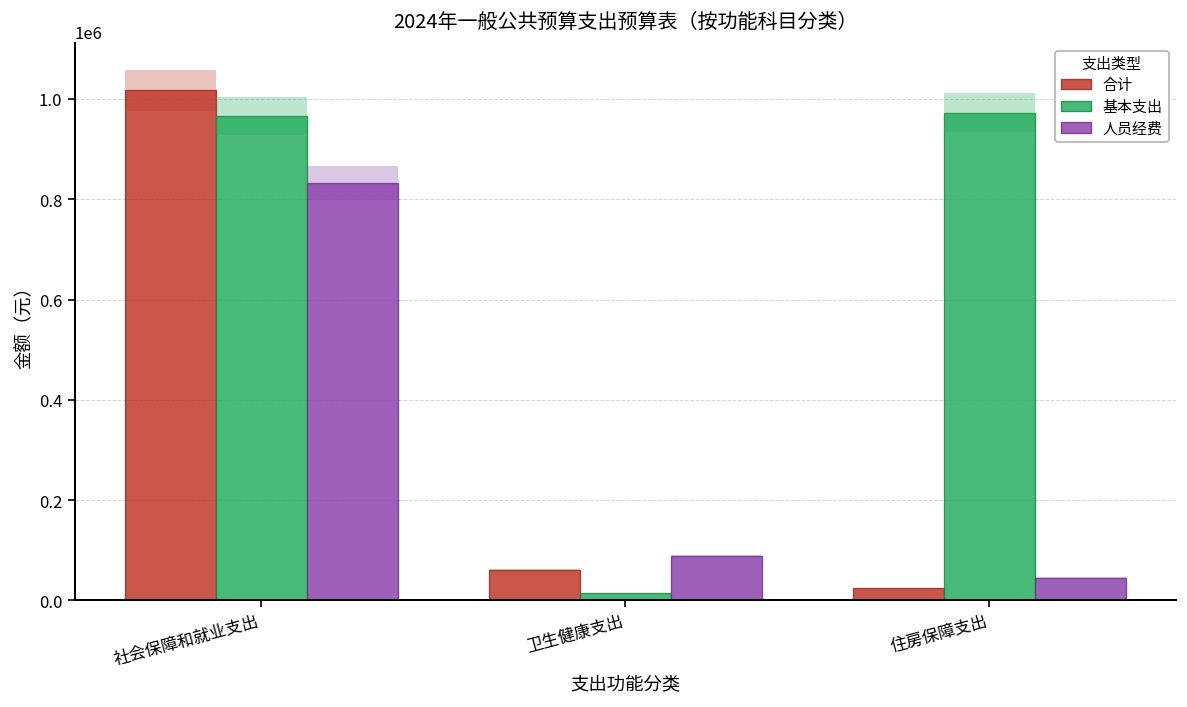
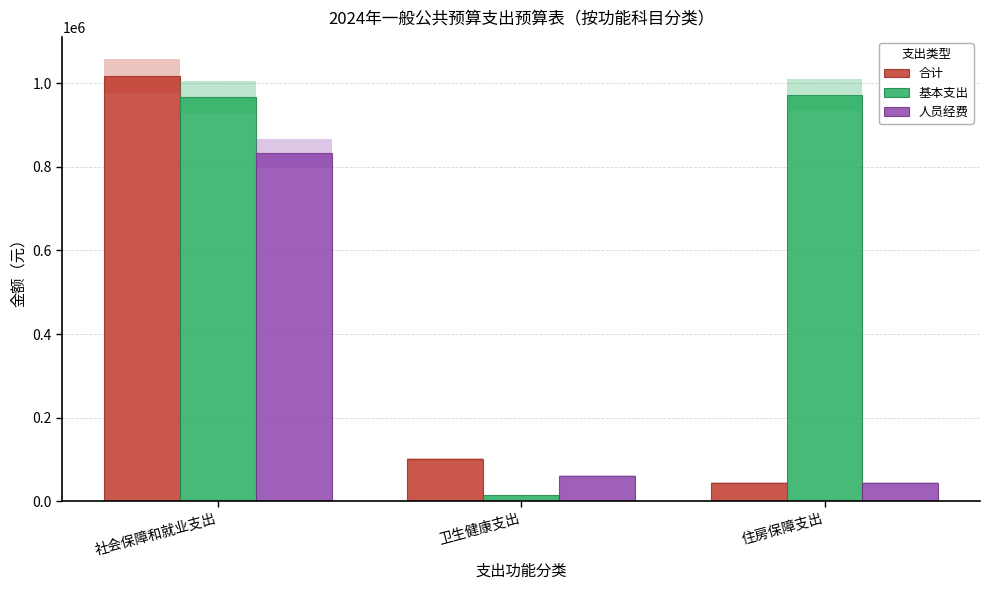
  {
    "合计": {
      "社会保障和就业支出": 1020000,
-     "卫生健康支出": 60000,
-     "住房保障支出": 20000
+     "卫生健康支出": 100000,
+     "住房保障支出": 40000
    },
    "基本支出": {
      "社会保障和就业支出": 970000,
      "卫生健康支出": 10000,
      "住房保障支出": 970000
    },
    "人员经费": {
      "社会保障和就业支出": 830000,
-     "卫生健康支出": 90000,
+     "卫生健康支出": 60000,
      "住房保障支出": 40000
    }
  }
